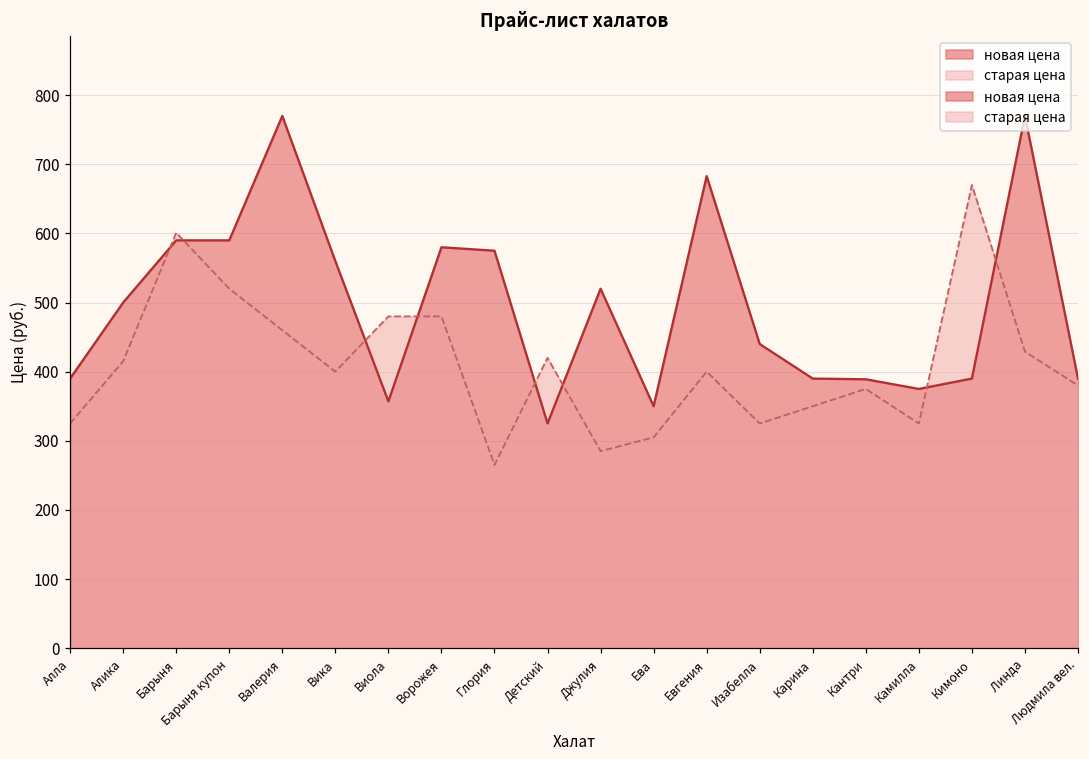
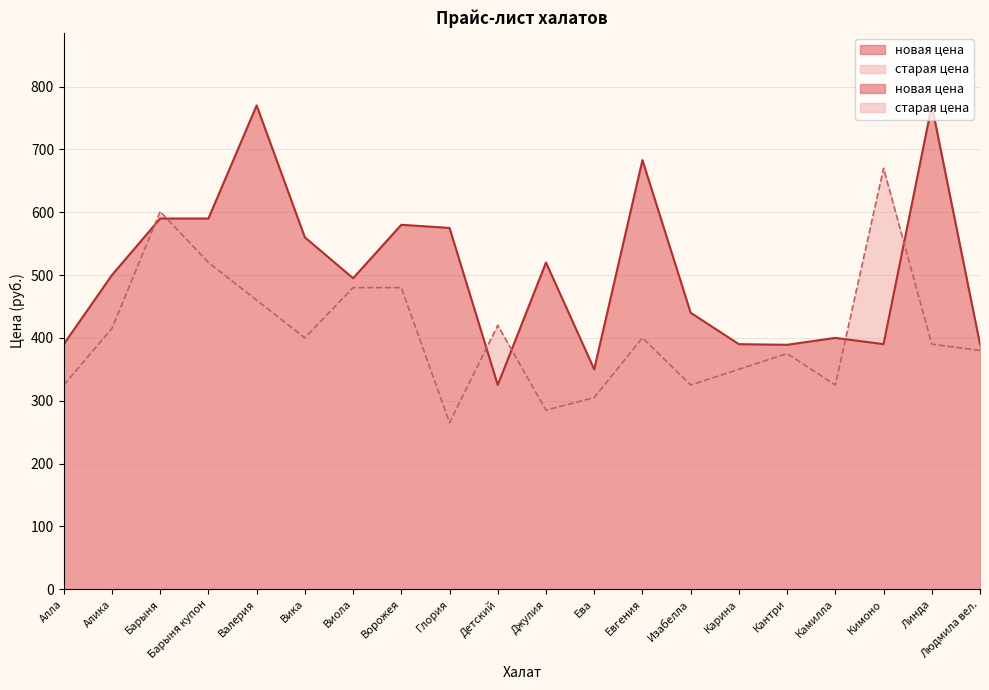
  {
    "новая цена": {
      "Алла": 390,
      "Алика": 500,
      "Барыня": 590,
      "Барыня купон": 590,
      "Валерия": 770,
      "Вика": 560,
-     "Виола": 360,
+     "Виола": 500,
      "Ворожея": 580,
      "Глория": 580,
      "Детский": 330,
      "Джулия": 520,
      "Ева": 350,
      "Евгения": 680,
      "Изабелла": 440,
      "Карина": 390,
      "Кантри": 390,
-     "Камилла": 380,
+     "Камилла": 400,
      "Кимоно": 390,
      "Людмила вел.": 390
    },
    "старая цена": {
      "Алла": 330,
      "Алика": 420,
      "Барыня": 600,
      "Барыня купон": 520,
      "Валерия": 460,
      "Вика": 400,
      "Виола": 480,
      "Ворожея": 480,
      "Глория": 270,
      "Детский": 420,
      "Джулия": 290,
      "Ева": 310,
      "Евгения": 400,
      "Изабелла": 330,
      "Карина": 350,
      "Кантри": 380,
      "Камилла": 330,
      "Кимоно": 670,
-     "Линда": 430,
+     "Линда": 390,
      "Людмила вел.": 380
    }
  }
